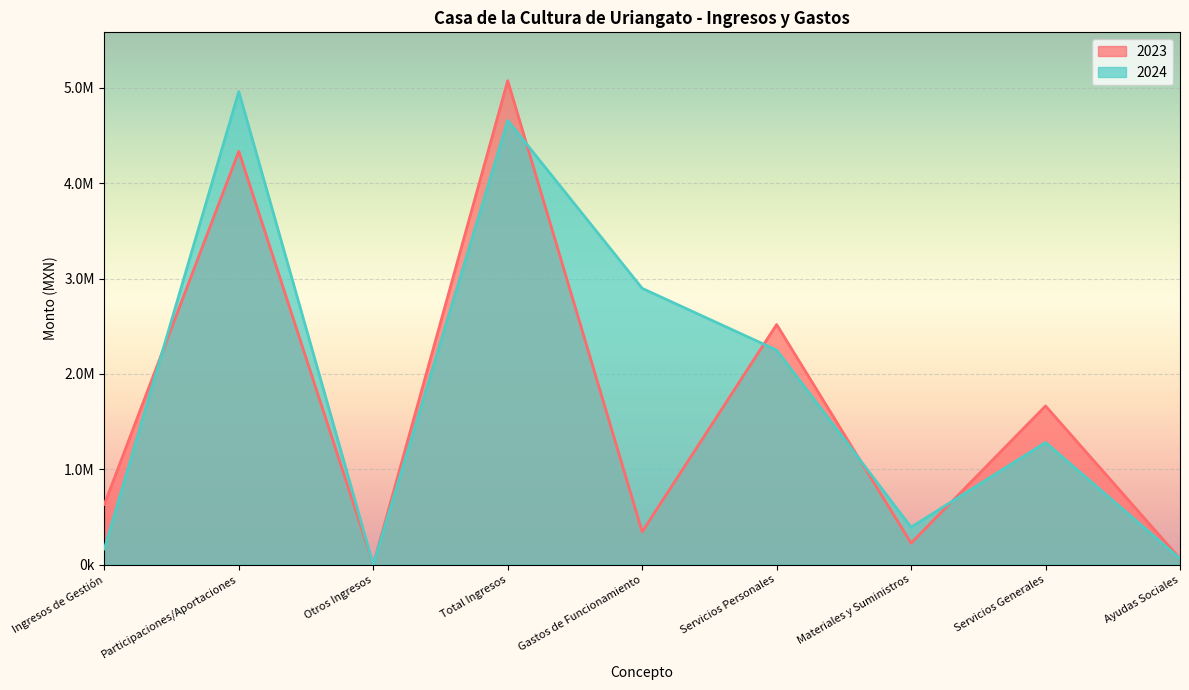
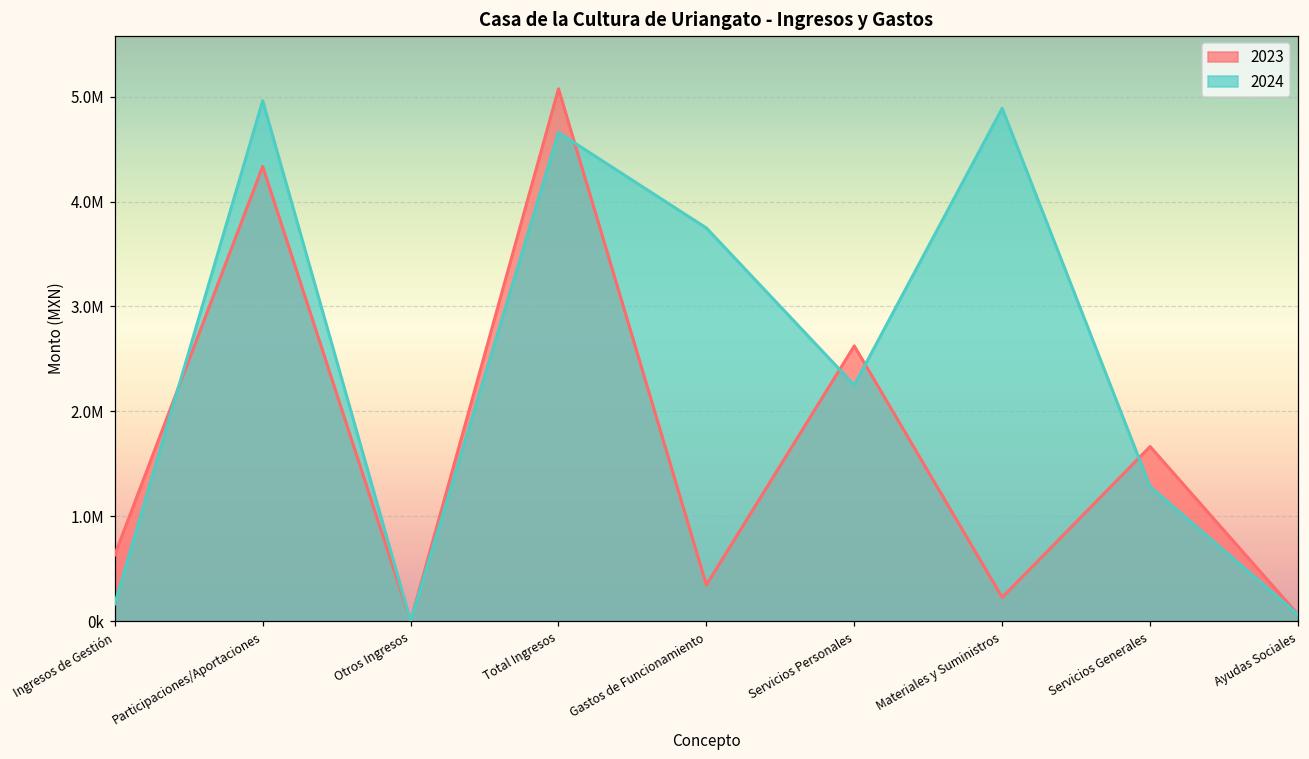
  {
    "2023": {
      "Ingresos de Gestión": 600000,
      "Participaciones/Aportaciones": 4300000,
      "Total Ingresos": 5100000,
      "Gastos de Funcionamiento": 300000,
-     "Servicios Personales": 2500000,
+     "Servicios Personales": 2600000,
      "Materiales y Suministros": 200000,
      "Servicios Generales": 1700000
    },
    "2024": {
      "Ingresos de Gestión": 200000,
      "Participaciones/Aportaciones": 5000000,
      "Total Ingresos": 4700000,
-     "Gastos de Funcionamiento": 2900000,
+     "Gastos de Funcionamiento": 3700000,
      "Servicios Personales": 2200000,
-     "Materiales y Suministros": 400000,
+     "Materiales y Suministros": 4900000,
      "Servicios Generales": 1300000
    }
  }
